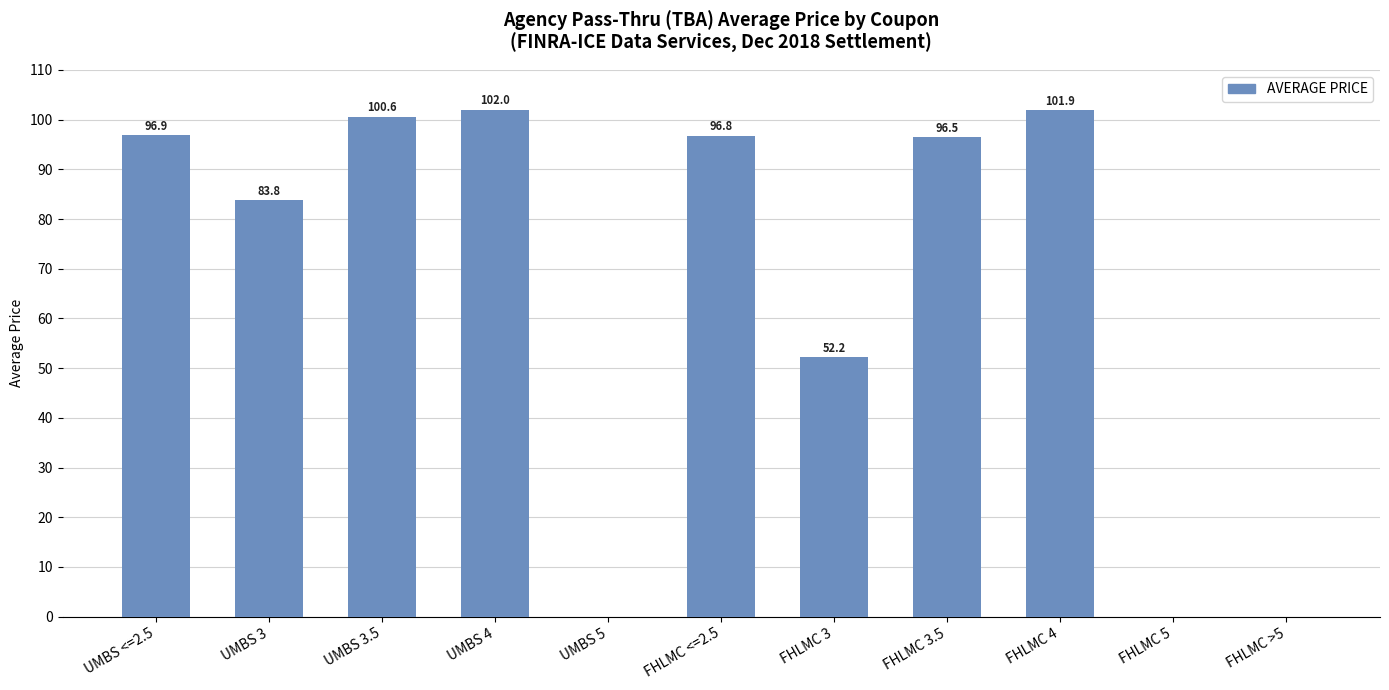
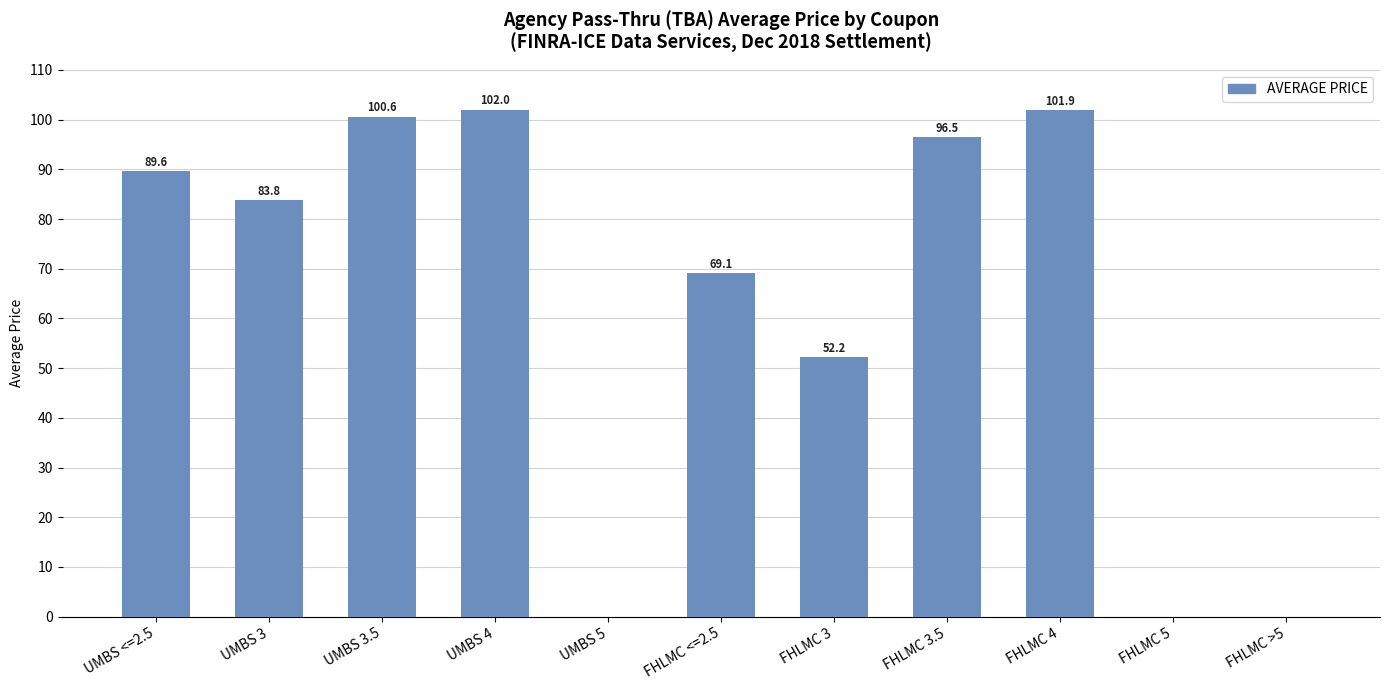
  {
-   "UMBS <=2.5": 96.9,
+   "UMBS <=2.5": 89.6,
    "UMBS 3": 83.8,
    "UMBS 3.5": 100.6,
    "UMBS 4": 102.0,
-   "FHLMC <=2.5": 96.8,
+   "FHLMC <=2.5": 69.1,
    "FHLMC 3": 52.2,
    "FHLMC 3.5": 96.5,
    "FHLMC 4": 101.9
  }
